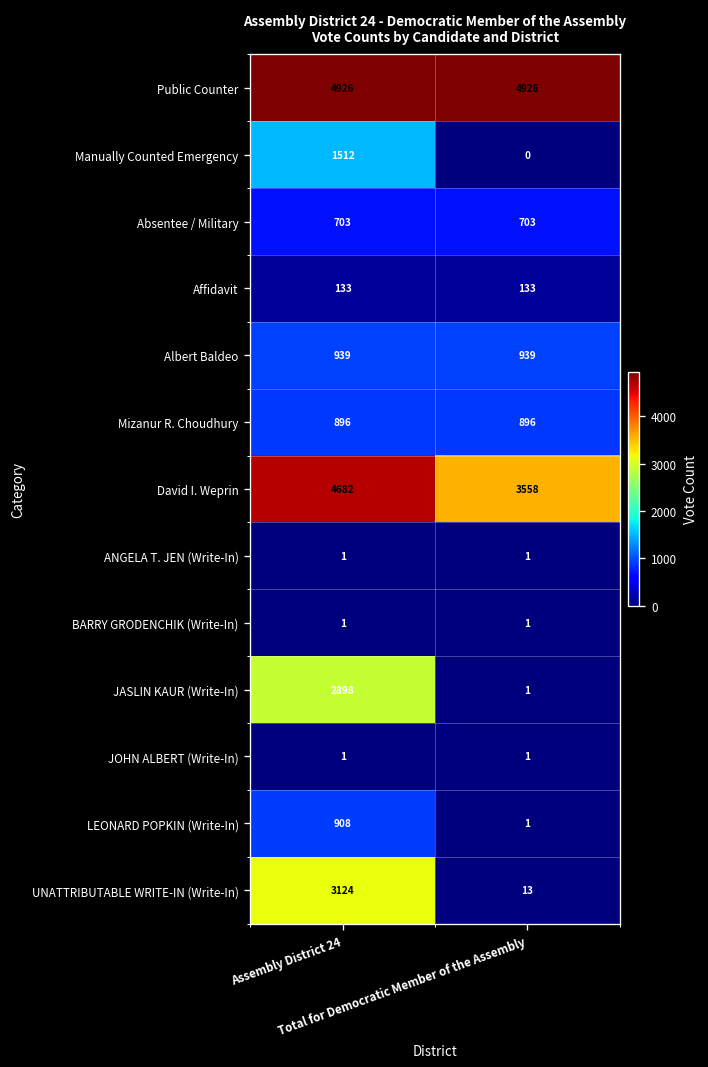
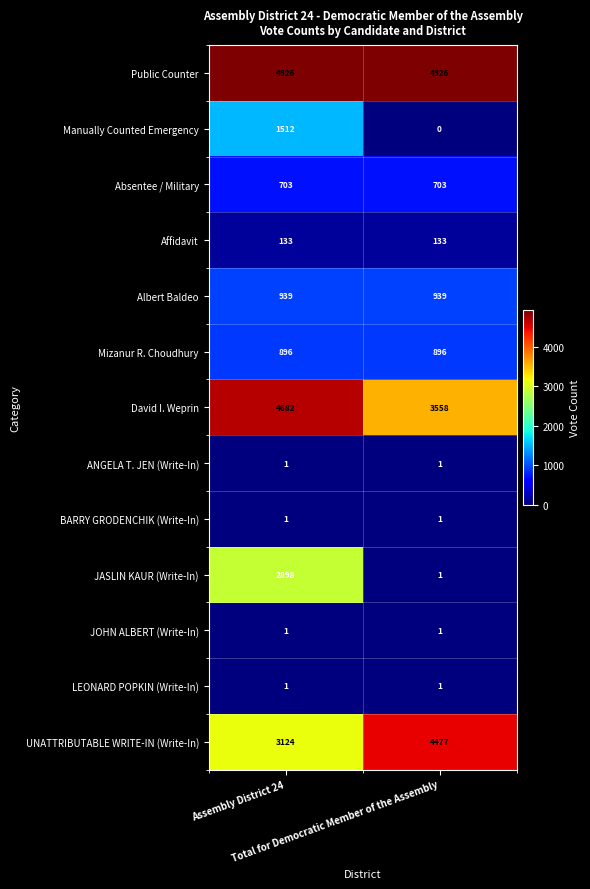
  {
    "Public Counter": {
      "Assembly District 24": 4926,
      "Total for Democratic Member of the Assembly": 4926
    },
    "Manually Counted Emergency": {
      "Assembly District 24": 1512,
      "Total for Democratic Member of the Assembly": 0
    },
    "Absentee / Military": {
      "Assembly District 24": 703,
      "Total for Democratic Member of the Assembly": 703
    },
    "Affidavit": {
      "Assembly District 24": 133,
      "Total for Democratic Member of the Assembly": 133
    },
    "Albert Baldeo": {
      "Assembly District 24": 939,
      "Total for Democratic Member of the Assembly": 939
    },
    "Mizanur R. Choudhury": {
      "Assembly District 24": 896,
      "Total for Democratic Member of the Assembly": 896
    },
    "David I. Weprin": {
      "Assembly District 24": 4682,
      "Total for Democratic Member of the Assembly": 3558
    },
    "ANGELA T. JEN (Write-In)": {
      "Assembly District 24": 1,
      "Total for Democratic Member of the Assembly": 1
    },
    "BARRY GRODENCHIK (Write-In)": {
      "Assembly District 24": 1,
      "Total for Democratic Member of the Assembly": 1
    },
    "JASLIN KAUR (Write-In)": {
      "Assembly District 24": 2898,
      "Total for Democratic Member of the Assembly": 1
    },
    "JOHN ALBERT (Write-In)": {
      "Assembly District 24": 1,
      "Total for Democratic Member of the Assembly": 1
    },
    "LEONARD POPKIN (Write-In)": {
-     "Assembly District 24": 908,
+     "Assembly District 24": 1,
      "Total for Democratic Member of the Assembly": 1
    },
    "UNATTRIBUTABLE WRITE-IN (Write-In)": {
      "Assembly District 24": 3124,
-     "Total for Democratic Member of the Assembly": 13
+     "Total for Democratic Member of the Assembly": 4477
    }
  }
